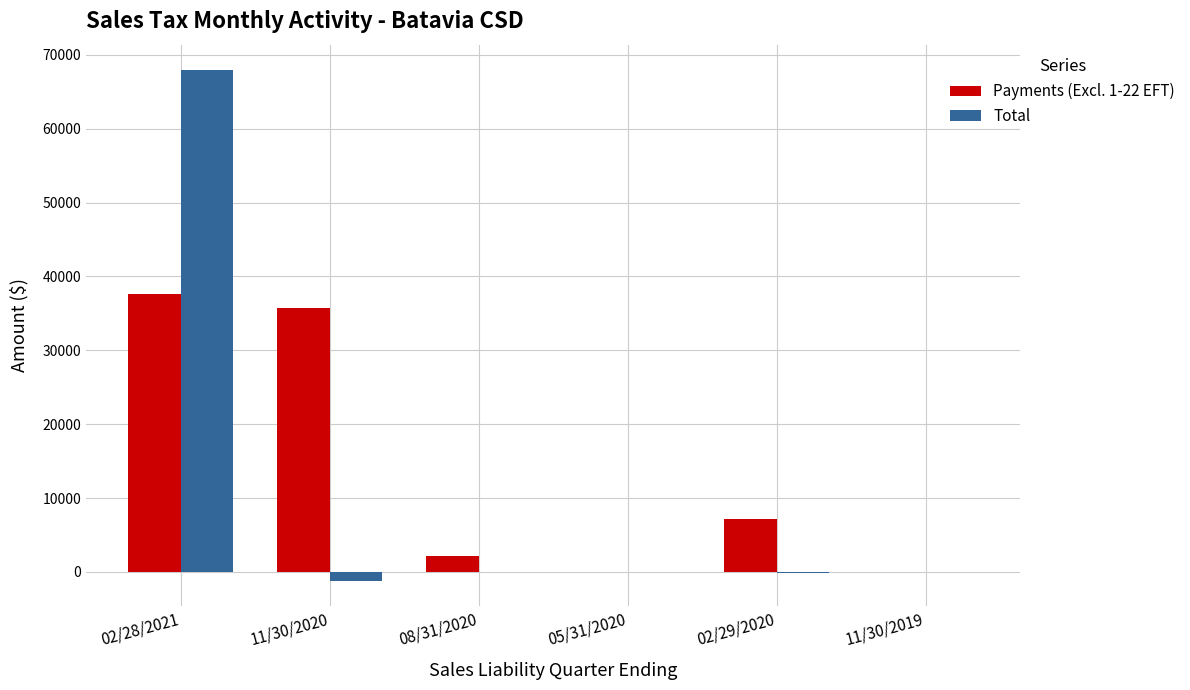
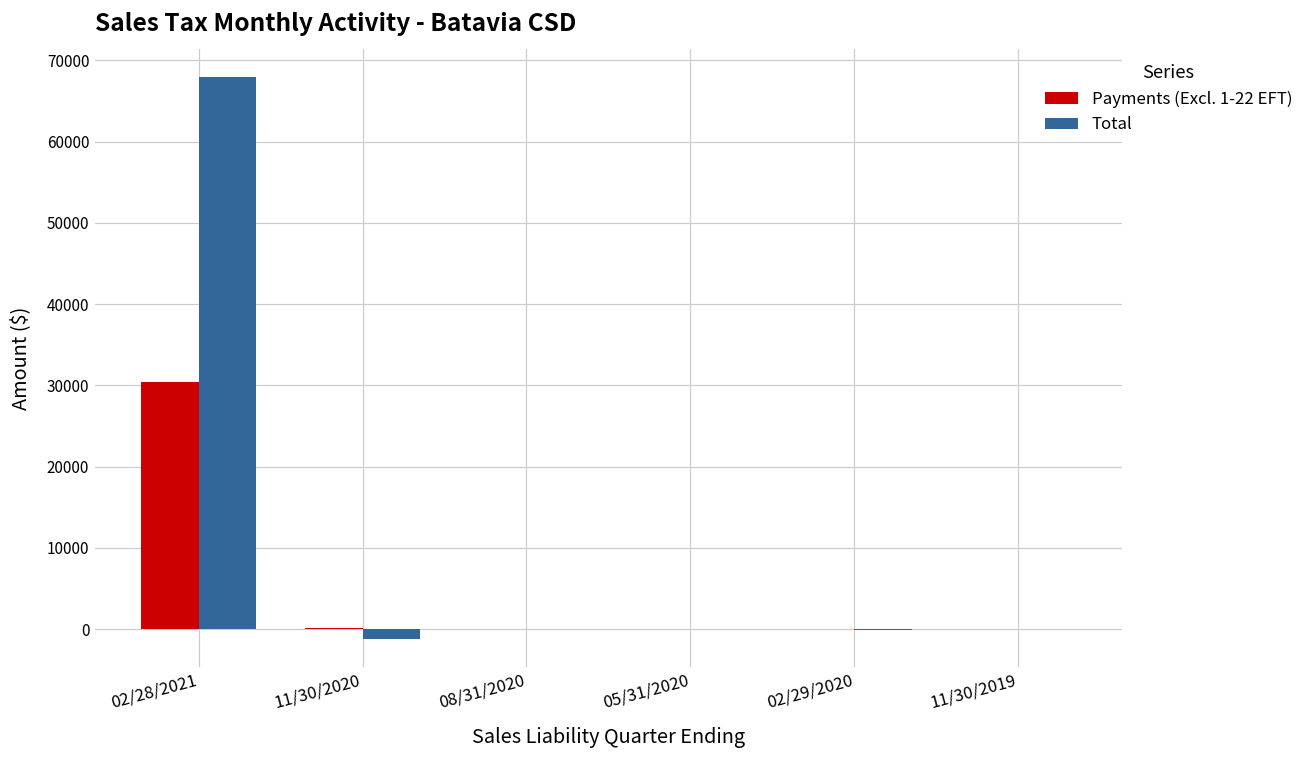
  {
    "Payments (Excl. 1-22 EFT)": {
-     "02/28/2021": 38000,
-     "11/30/2020": 36000,
-     "08/31/2020": 2000,
-     "02/29/2020": 7000
+     "02/28/2021": 30000,
+     "11/30/2020": 0,
+     "08/31/2020": 0,
+     "02/29/2020": 0
    },
    "Total": {
      "02/28/2021": 68000,
      "11/30/2020": -1000
    }
  }
